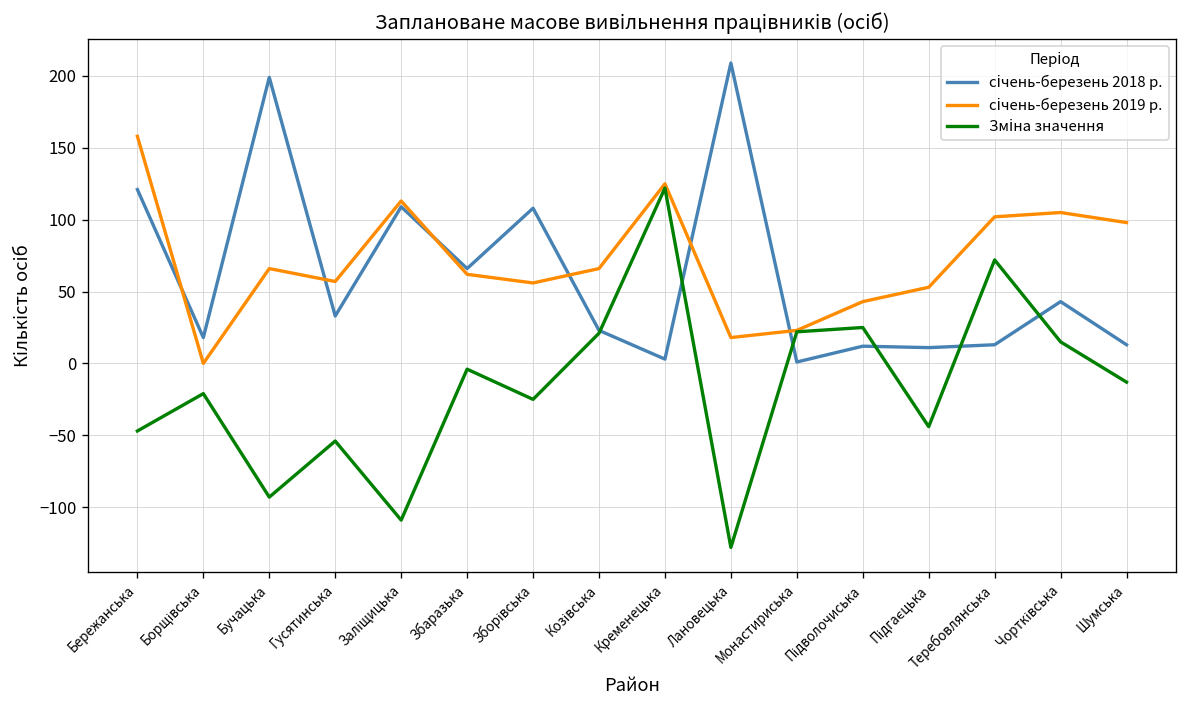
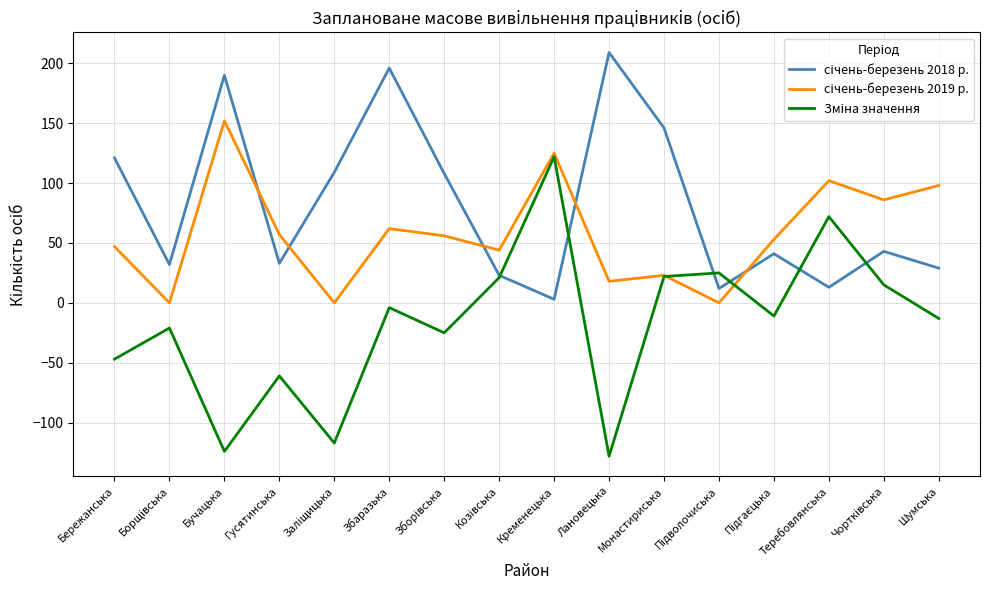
  {
    "січень-березень 2018 р.": {
      "Бережанська": 121,
-     "Борщівська": 18,
-     "Бучацька": 199,
+     "Борщівська": 32,
+     "Бучацька": 190,
      "Гусятинська": 33,
      "Заліщицька": 109,
-     "Збаразька": 66,
+     "Збаразька": 196,
      "Зборівська": 108,
      "Кременецька": 3,
      "Лановецька": 209,
-     "Монастириська": 1,
+     "Монастириська": 146,
      "Підволочиська": 12,
-     "Підгаєцька": 11,
+     "Підгаєцька": 41,
      "Теребовлянська": 13,
      "Чортківська": 43,
-     "Шумська": 13
+     "Шумська": 29
    },
    "січень-березень 2019 р.": {
-     "Бережанська": 158,
+     "Бережанська": 47,
      "Борщівська": 0,
-     "Бучацька": 66,
+     "Бучацька": 152,
      "Гусятинська": 57,
-     "Заліщицька": 113,
+     "Заліщицька": 0,
      "Збаразька": 62,
      "Зборівська": 56,
-     "Козівська": 66,
+     "Козівська": 44,
      "Кременецька": 125,
      "Лановецька": 18,
-     "Підволочиська": 43,
+     "Підволочиська": 0,
      "Підгаєцька": 53,
      "Теребовлянська": 102,
-     "Чортківська": 105,
+     "Чортківська": 86,
      "Шумська": 98
    },
    "Зміна значення": {
      "Бережанська": -47,
      "Борщівська": -21,
-     "Бучацька": -93,
-     "Гусятинська": -54,
-     "Заліщицька": -109,
+     "Бучацька": -124,
+     "Гусятинська": -61,
+     "Заліщицька": -117,
      "Збаразька": -4,
      "Зборівська": -25,
      "Кременецька": 122,
      "Лановецька": -128,
      "Підволочиська": 25,
-     "Підгаєцька": -44,
+     "Підгаєцька": -11,
      "Теребовлянська": 72,
      "Чортківська": 15,
      "Шумська": -13
    }
  }
